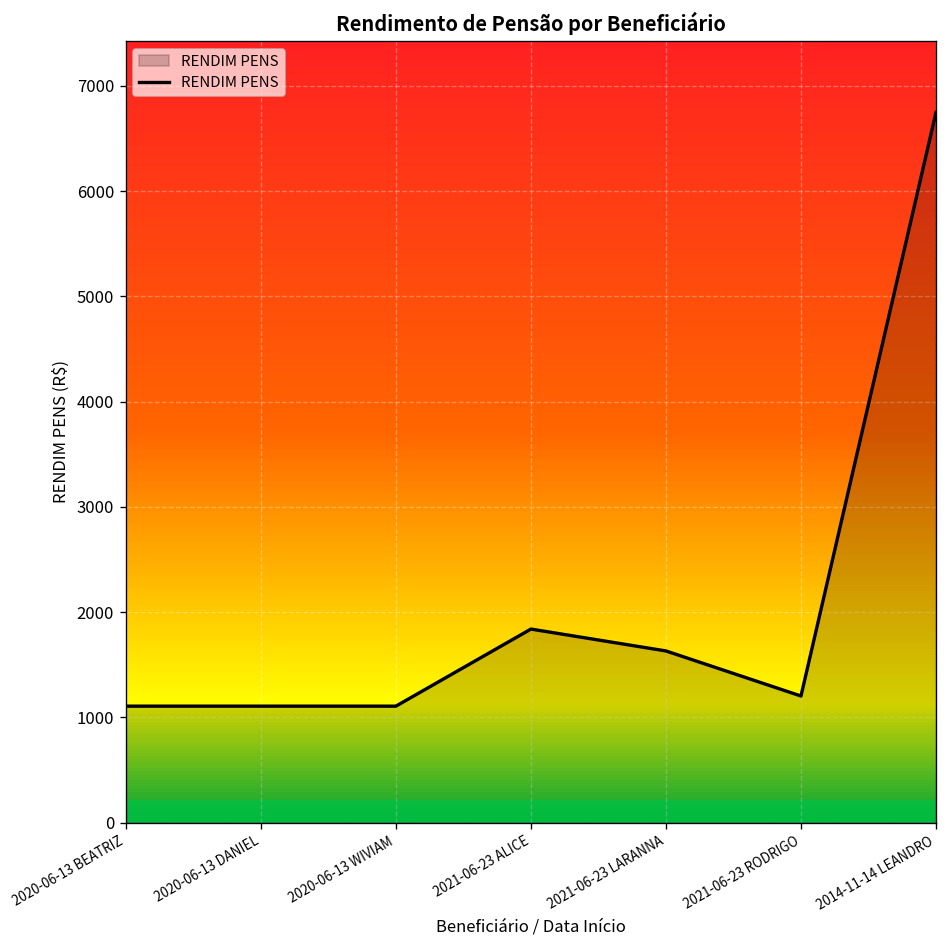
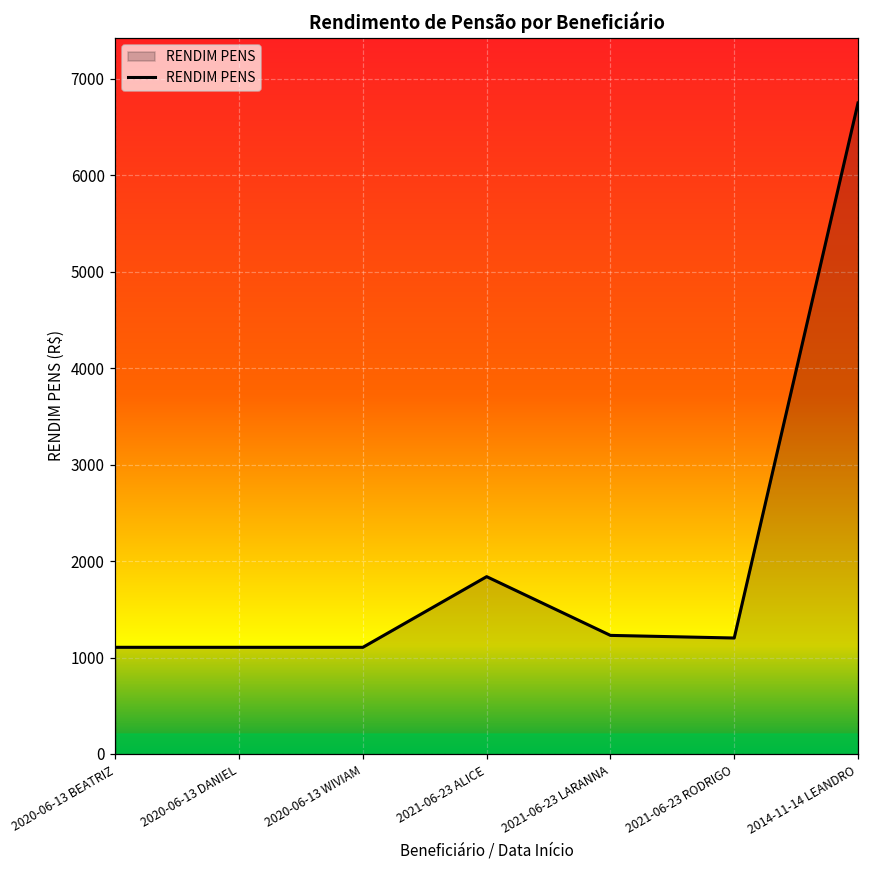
  {
    "2020-06-13 BEATRIZ": 1100,
    "2020-06-13 DANIEL": 1100,
    "2020-06-13 WIVIAM": 1100,
    "2021-06-23 ALICE": 1800,
-   "2021-06-23 LARANNA": 1600,
+   "2021-06-23 LARANNA": 1200,
    "2021-06-23 RODRIGO": 1200,
    "2014-11-14 LEANDRO": 6700
  }
